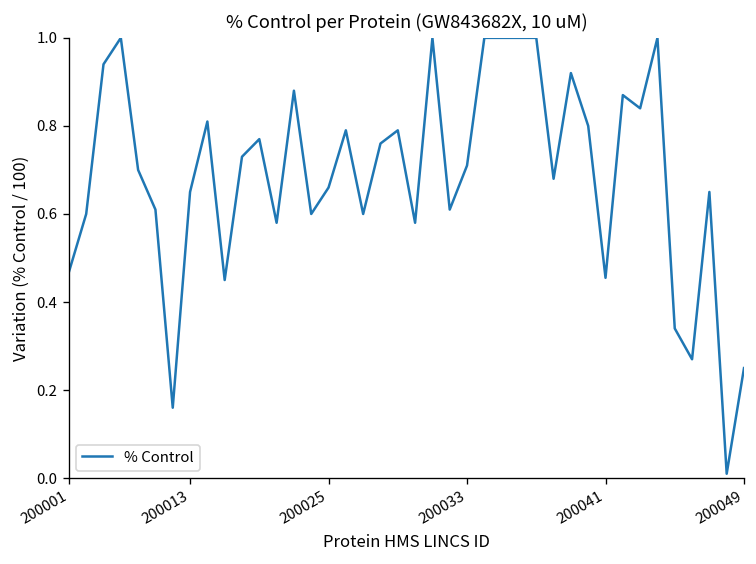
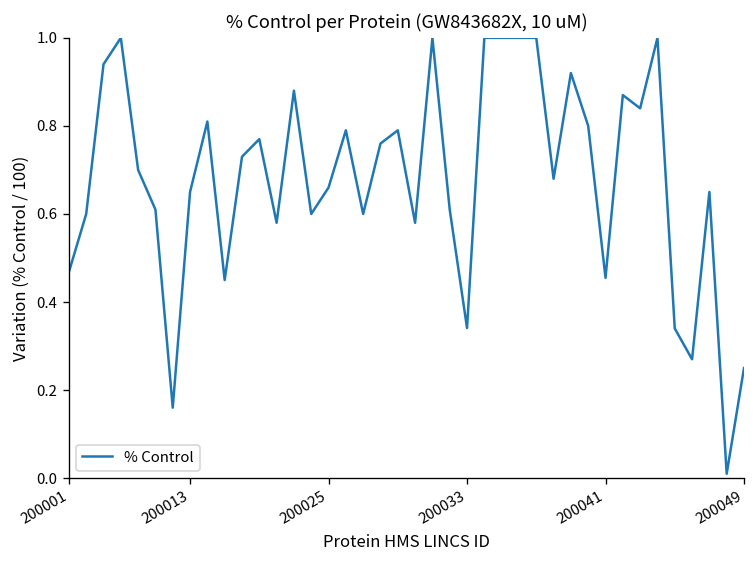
  {
    "200001": 0.47,
    "200013": 0.65,
    "200025": 0.66,
-   "200033": 0.71,
+   "200033": 0.34,
    "200041": 0.46,
    "200049": 0.25
  }
